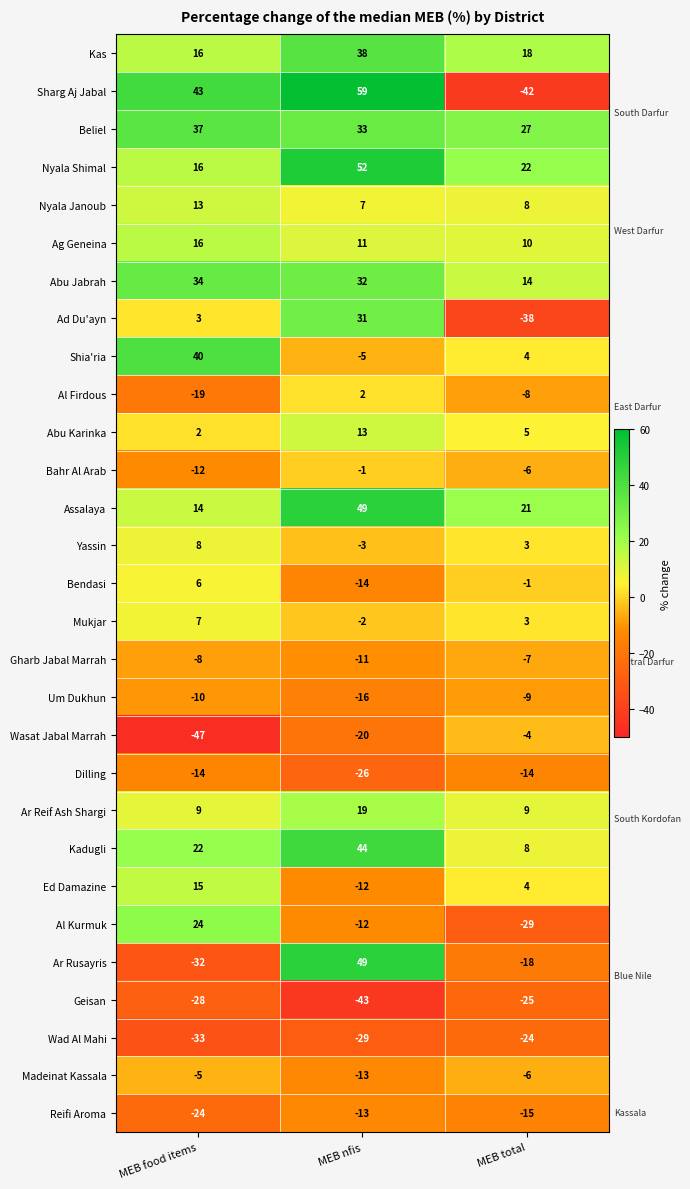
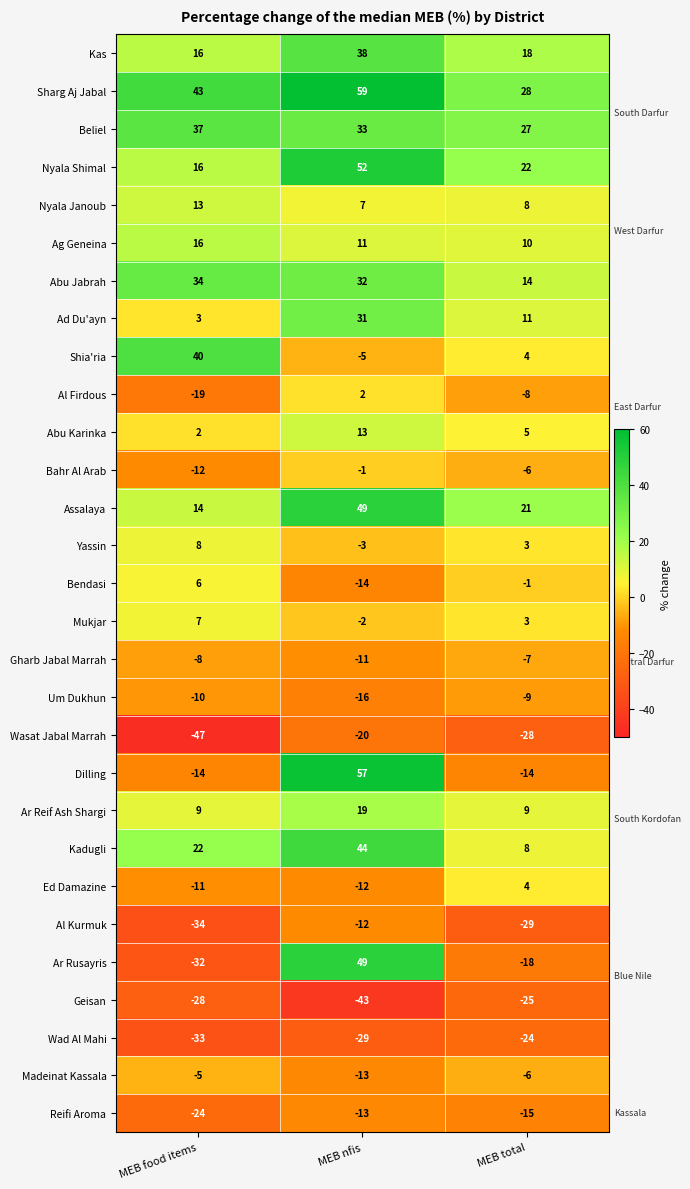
  {
    "Kas": {
      "MEB food items": 16,
      "MEB nfis": 38,
      "MEB total": 18
    },
    "Sharg Aj Jabal": {
      "MEB food items": 43,
      "MEB nfis": 59,
-     "MEB total": -42
+     "MEB total": 28
    },
    "Beliel": {
      "MEB food items": 37,
      "MEB nfis": 33,
      "MEB total": 27
    },
    "Nyala Shimal": {
      "MEB food items": 16,
      "MEB nfis": 52,
      "MEB total": 22
    },
    "Nyala Janoub": {
      "MEB food items": 13,
      "MEB nfis": 7,
      "MEB total": 8
    },
    "Ag Geneina": {
      "MEB food items": 16,
      "MEB nfis": 11,
      "MEB total": 10
    },
    "Abu Jabrah": {
      "MEB food items": 34,
      "MEB nfis": 32,
      "MEB total": 14
    },
    "Ad Du'ayn": {
      "MEB food items": 3,
      "MEB nfis": 31,
-     "MEB total": -38
+     "MEB total": 11
    },
    "Shia'ria": {
      "MEB food items": 40,
      "MEB nfis": -5,
      "MEB total": 4
    },
    "Al Firdous": {
      "MEB food items": -19,
      "MEB nfis": 2,
      "MEB total": -8
    },
    "Abu Karinka": {
      "MEB food items": 2,
      "MEB nfis": 13,
      "MEB total": 5
    },
    "Bahr Al Arab": {
      "MEB food items": -12,
      "MEB nfis": -1,
      "MEB total": -6
    },
    "Assalaya": {
      "MEB food items": 14,
      "MEB nfis": 49,
      "MEB total": 21
    },
    "Yassin": {
      "MEB food items": 8,
      "MEB nfis": -3,
      "MEB total": 3
    },
    "Bendasi": {
      "MEB food items": 6,
      "MEB nfis": -14,
      "MEB total": -1
    },
    "Mukjar": {
      "MEB food items": 7,
      "MEB nfis": -2,
      "MEB total": 3
    },
    "Gharb Jabal Marrah": {
      "MEB food items": -8,
      "MEB nfis": -11,
      "MEB total": -7
    },
    "Um Dukhun": {
      "MEB food items": -10,
      "MEB nfis": -16,
      "MEB total": -9
    },
    "Wasat Jabal Marrah": {
      "MEB food items": -47,
      "MEB nfis": -20,
-     "MEB total": -4
+     "MEB total": -28
    },
    "Dilling": {
      "MEB food items": -14,
-     "MEB nfis": -26,
+     "MEB nfis": 57,
      "MEB total": -14
    },
    "Ar Reif Ash Shargi": {
      "MEB food items": 9,
      "MEB nfis": 19,
      "MEB total": 9
    },
    "Kadugli": {
      "MEB food items": 22,
      "MEB nfis": 44,
      "MEB total": 8
    },
    "Ed Damazine": {
-     "MEB food items": 15,
+     "MEB food items": -11,
      "MEB nfis": -12,
      "MEB total": 4
    },
    "Al Kurmuk": {
-     "MEB food items": 24,
+     "MEB food items": -34,
      "MEB nfis": -12,
      "MEB total": -29
    },
    "Ar Rusayris": {
      "MEB food items": -32,
      "MEB nfis": 49,
      "MEB total": -18
    },
    "Geisan": {
      "MEB food items": -28,
      "MEB nfis": -43,
      "MEB total": -25
    },
    "Wad Al Mahi": {
      "MEB food items": -33,
      "MEB nfis": -29,
      "MEB total": -24
    },
    "Madeinat Kassala": {
      "MEB food items": -5,
      "MEB nfis": -13,
      "MEB total": -6
    },
    "Reifi Aroma": {
      "MEB food items": -24,
      "MEB nfis": -13,
      "MEB total": -15
    }
  }
